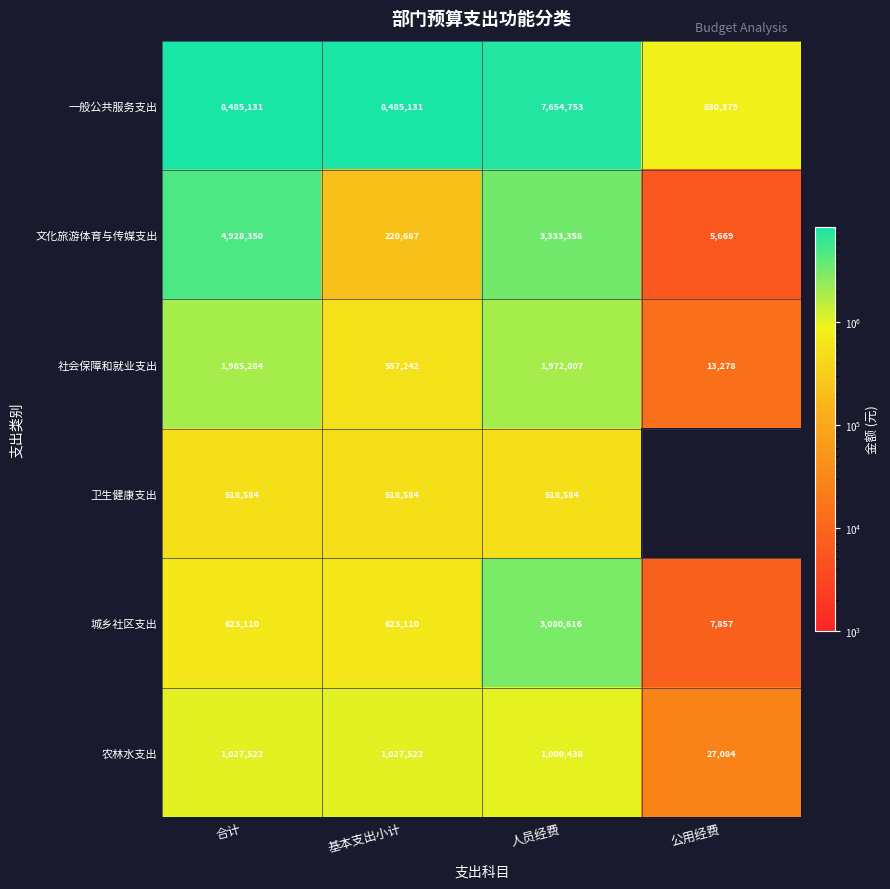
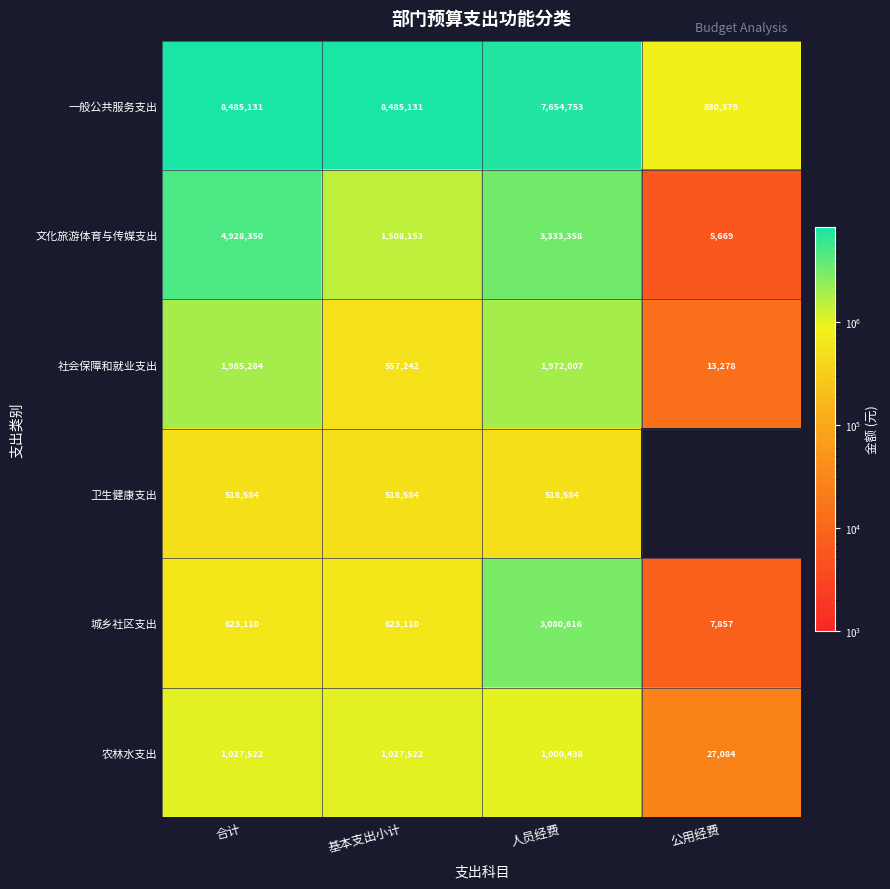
  {
    "一般公共服务支出": {
      "合计": "8,485,131",
      "基本支出小计": "8,485,131",
      "人员经费": "7,654,753",
      "公用经费": "830,379"
    },
    "文化旅游体育与传媒支出": {
      "合计": "4,928,350",
-     "基本支出小计": "220,687",
+     "基本支出小计": "1,508,153",
      "人员经费": "3,333,358",
      "公用经费": "5,669"
    },
    "社会保障和就业支出": {
      "合计": "1,985,284",
      "基本支出小计": "557,242",
      "人员经费": "1,972,007",
      "公用经费": "13,278"
    },
    "卫生健康支出": {
      "合计": "518,584",
      "基本支出小计": "518,584",
      "人员经费": "518,584"
    },
    "城乡社区支出": {
      "合计": "623,110",
      "基本支出小计": "623,110",
      "人员经费": "3,080,616",
      "公用经费": "7,857"
    },
    "农林水支出": {
      "合计": "1,027,522",
      "基本支出小计": "1,027,522",
      "人员经费": "1,000,438",
      "公用经费": "27,084"
    }
  }
